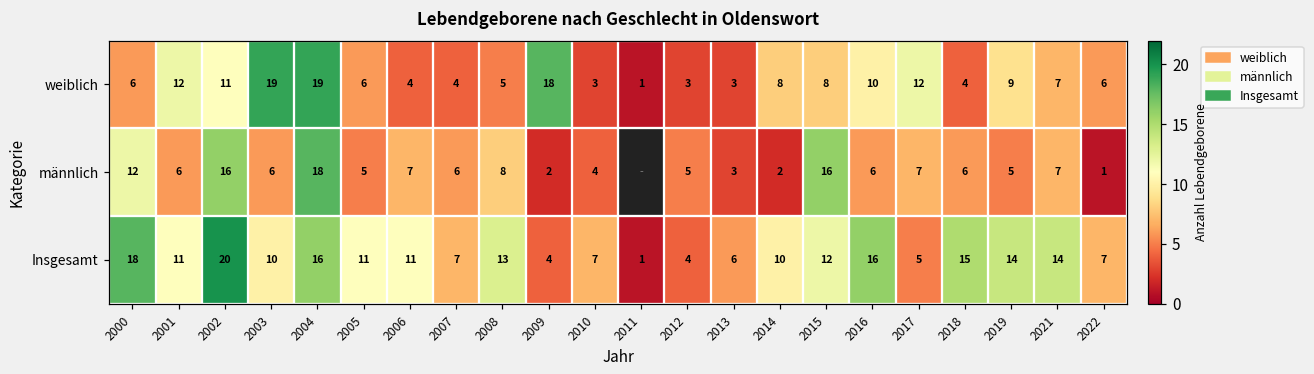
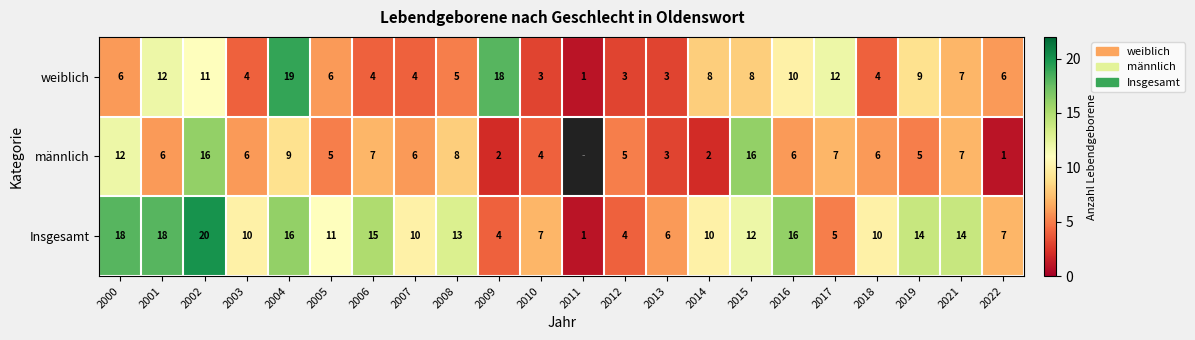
  {
    "weiblich": {
      "2000": 6,
      "2001": 12,
      "2002": 11,
-     "2003": 19,
+     "2003": 4,
      "2004": 19,
      "2005": 6,
      "2006": 4,
      "2007": 4,
      "2008": 5,
      "2009": 18,
      "2010": 3,
      "2011": 1,
      "2012": 3,
      "2013": 3,
      "2014": 8,
      "2015": 8,
      "2016": 10,
      "2017": 12,
      "2018": 4,
      "2019": 9,
      "2021": 7,
      "2022": 6
    },
    "männlich": {
      "2000": 12,
      "2001": 6,
      "2002": 16,
      "2003": 6,
-     "2004": 18,
+     "2004": 9,
      "2005": 5,
      "2006": 7,
      "2007": 6,
      "2008": 8,
      "2009": 2,
      "2010": 4,
      "2012": 5,
      "2013": 3,
      "2014": 2,
      "2015": 16,
      "2016": 6,
      "2017": 7,
      "2018": 6,
      "2019": 5,
      "2021": 7,
      "2022": 1
    },
    "Insgesamt": {
      "2000": 18,
-     "2001": 11,
+     "2001": 18,
      "2002": 20,
      "2003": 10,
      "2004": 16,
      "2005": 11,
-     "2006": 11,
-     "2007": 7,
+     "2006": 15,
+     "2007": 10,
      "2008": 13,
      "2009": 4,
      "2010": 7,
      "2011": 1,
      "2012": 4,
      "2013": 6,
      "2014": 10,
      "2015": 12,
      "2016": 16,
      "2017": 5,
-     "2018": 15,
+     "2018": 10,
      "2019": 14,
      "2021": 14,
      "2022": 7
    }
  }
